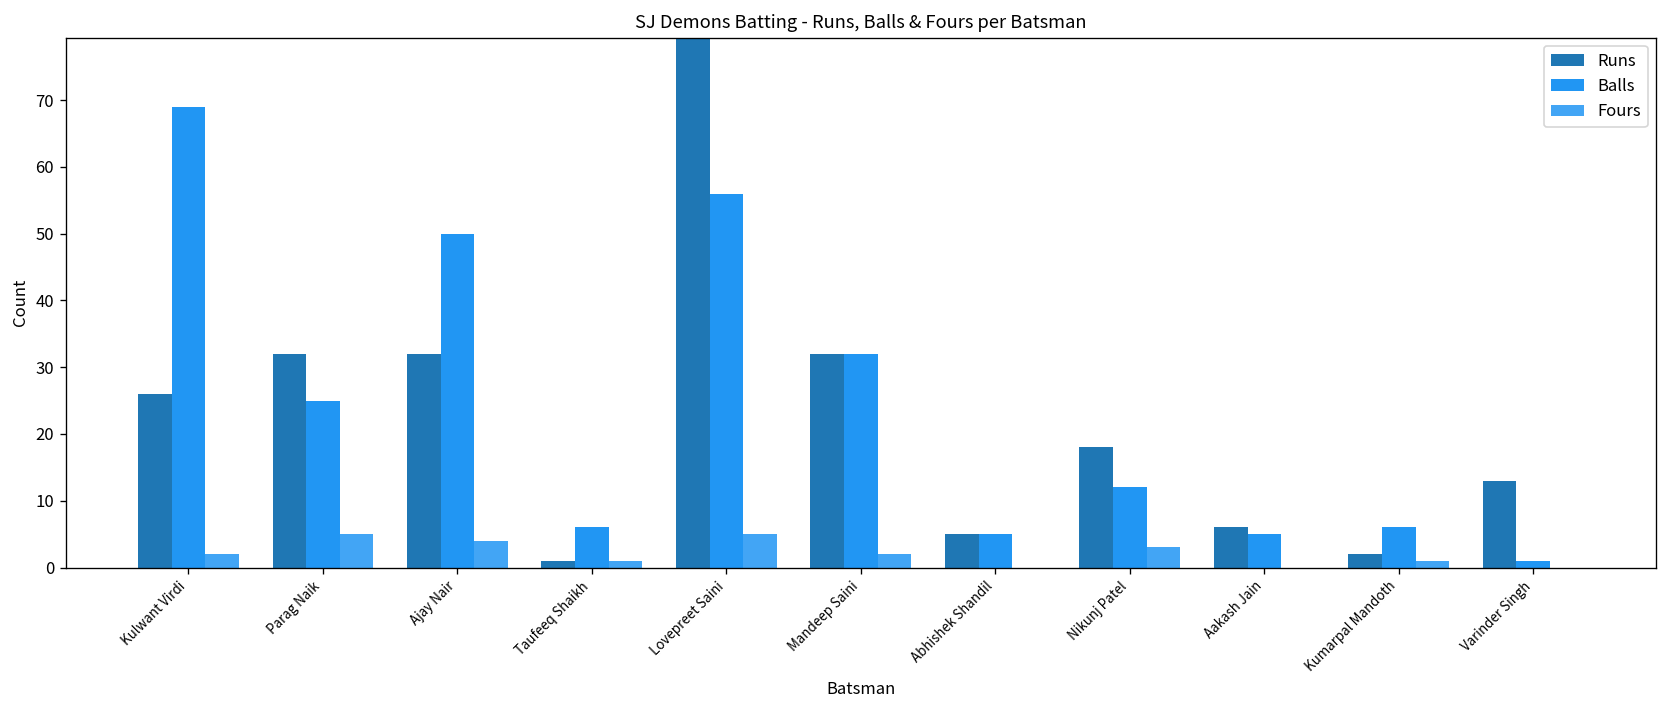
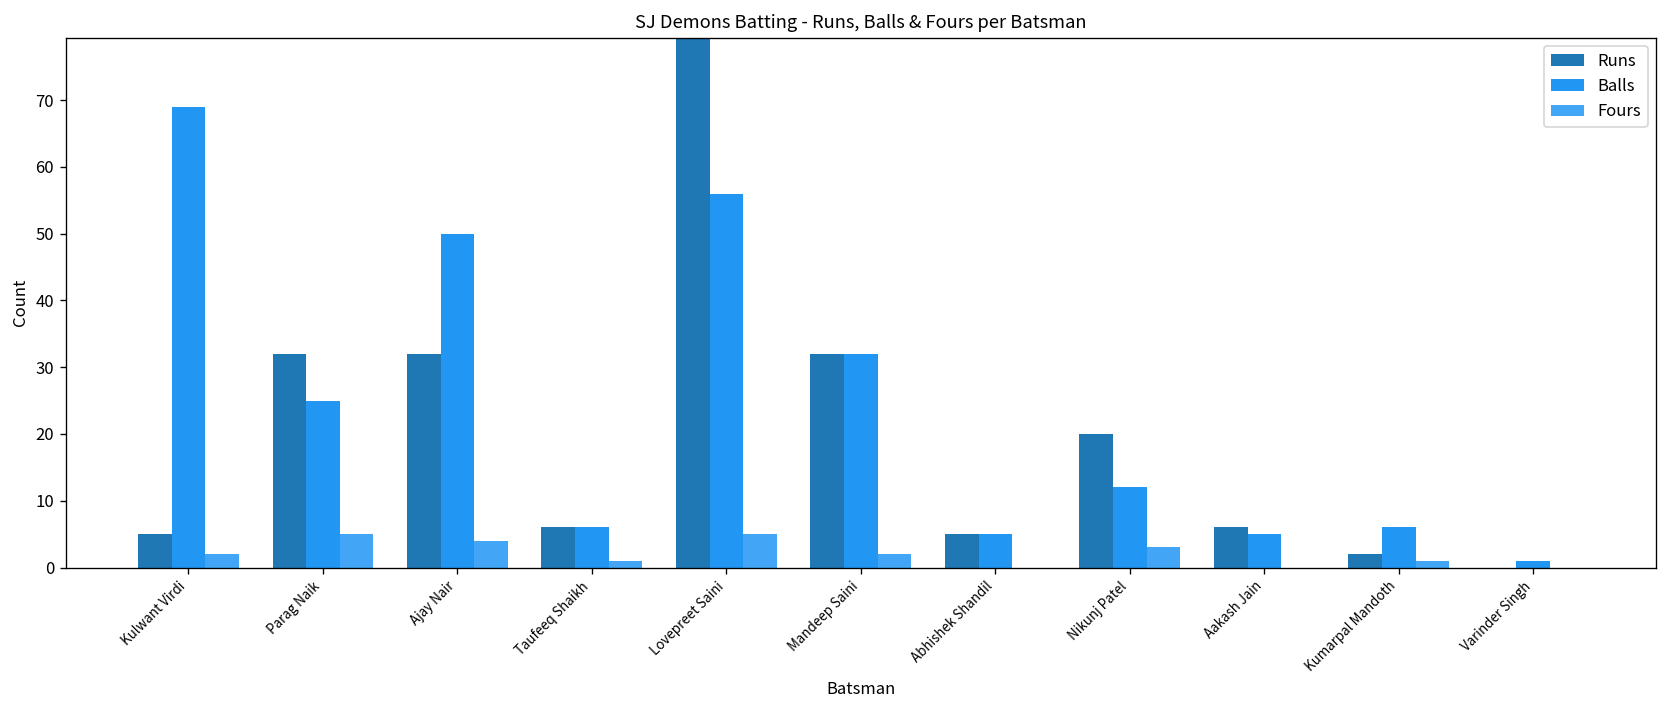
  {
    "Runs": {
-     "Kulwant Virdi": 26,
+     "Kulwant Virdi": 5,
      "Parag Naik": 32,
      "Ajay Nair": 32,
-     "Taufeeq Shaikh": 1,
+     "Taufeeq Shaikh": 6,
      "Mandeep Saini": 32,
      "Abhishek Shandil": 5,
-     "Nikunj Patel": 18,
+     "Nikunj Patel": 20,
      "Aakash Jain": 6,
      "Kumarpal Mandoth": 2,
-     "Varinder Singh": 13
+     "Varinder Singh": 0
    }
  }
